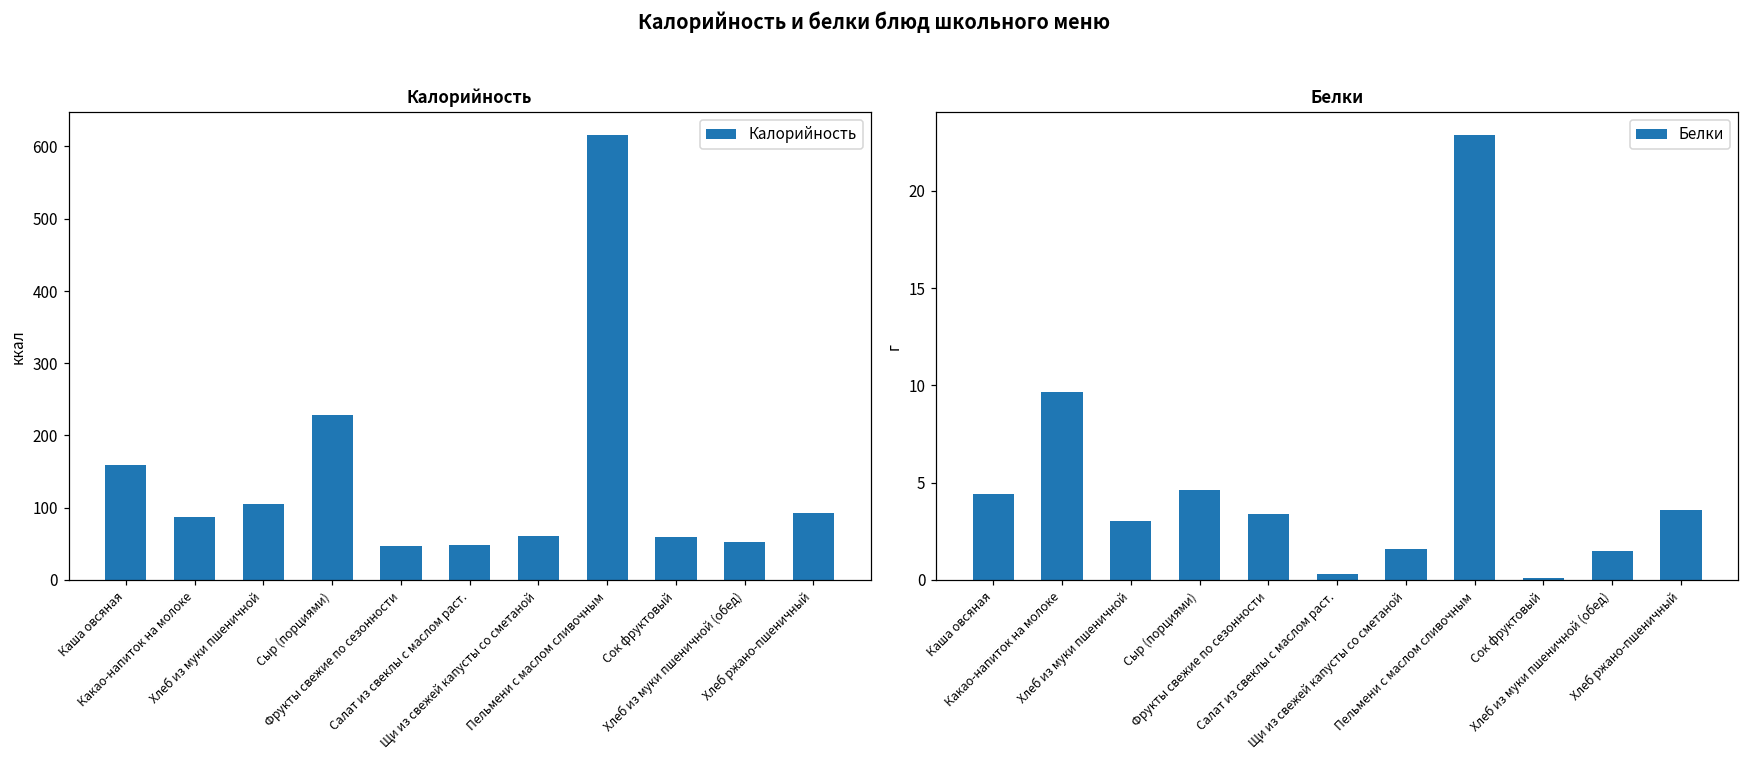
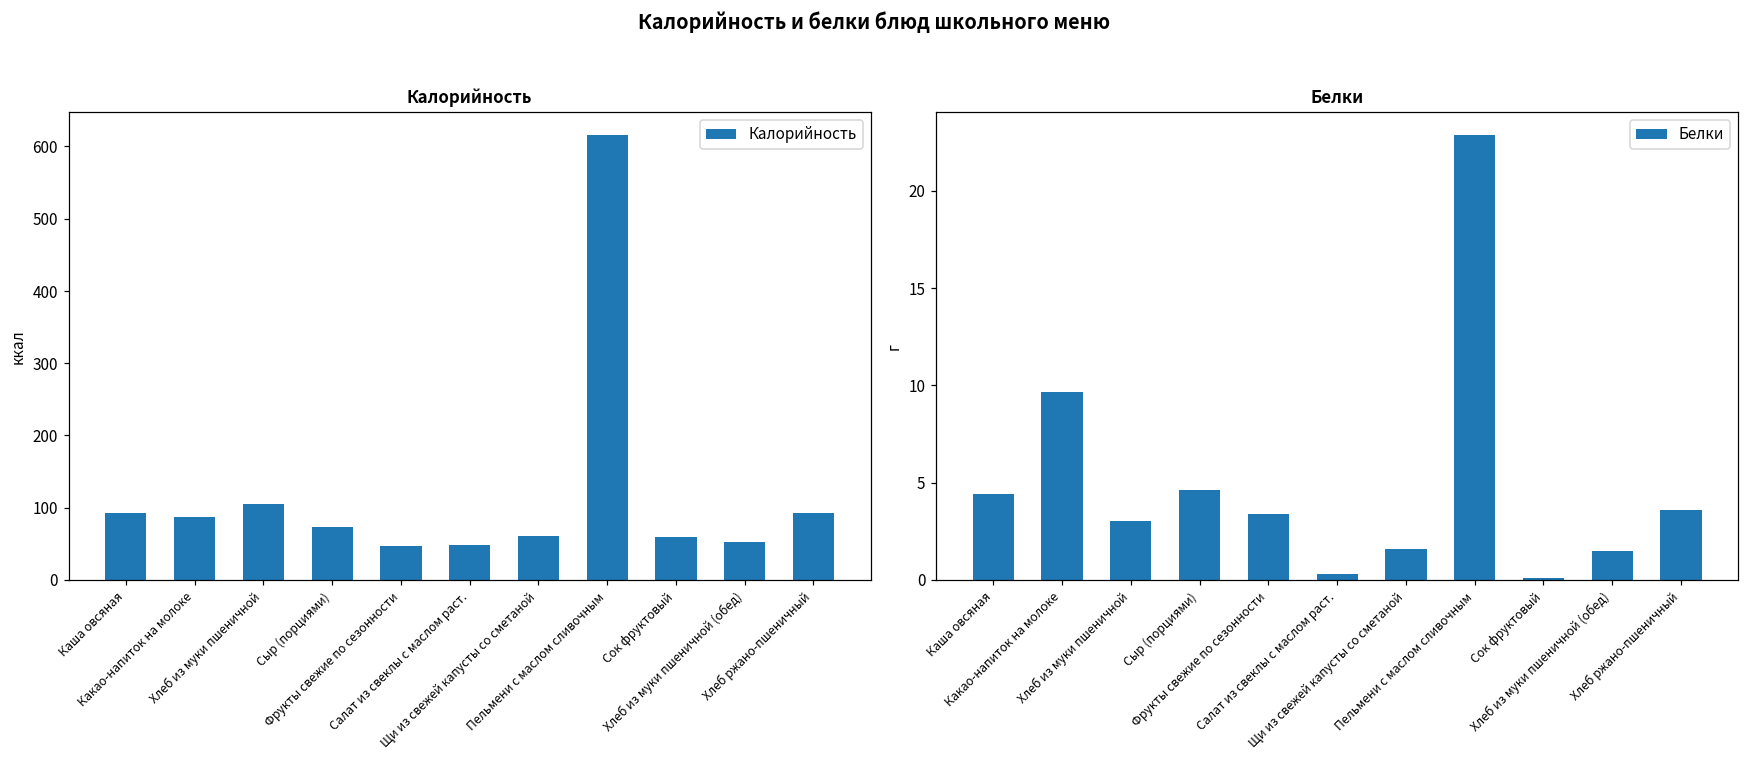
  {
    "Калорийность": {
-     "Каша овсяная": 160,
+     "Каша овсяная": 90,
      "Какао-напиток на молоке": 90,
      "Хлеб из муки пшеничной": 100,
-     "Сыр (порциями)": 230,
+     "Сыр (порциями)": 70,
      "Фрукты свежие по сезонности": 50,
      "Салат из свеклы с маслом раст.": 50,
      "Щи из свежей капусты со сметаной": 60,
      "Пельмени с маслом сливочным": 620,
      "Сок фруктовый": 60,
      "Хлеб из муки пшеничной (обед)": 50,
      "Хлеб ржано-пшеничный": 90
    },
    "Белки": {
      "Каша овсяная": 4.4,
      "Какао-напиток на молоке": 9.6,
      "Хлеб из муки пшеничной": 3.0,
      "Сыр (порциями)": 4.6,
      "Фрукты свежие по сезонности": 3.4,
      "Салат из свеклы с маслом раст.": 0.3,
      "Щи из свежей капусты со сметаной": 1.6,
      "Пельмени с маслом сливочным": 22.9,
      "Хлеб из муки пшеничной (обед)": 1.5,
      "Хлеб ржано-пшеничный": 3.6
    }
  }
